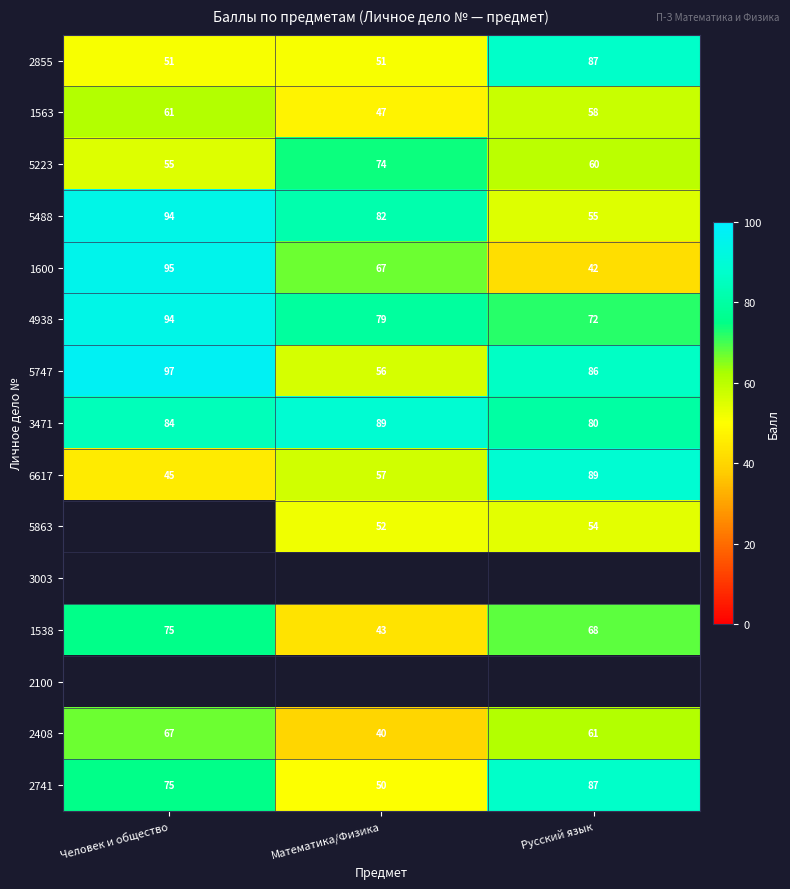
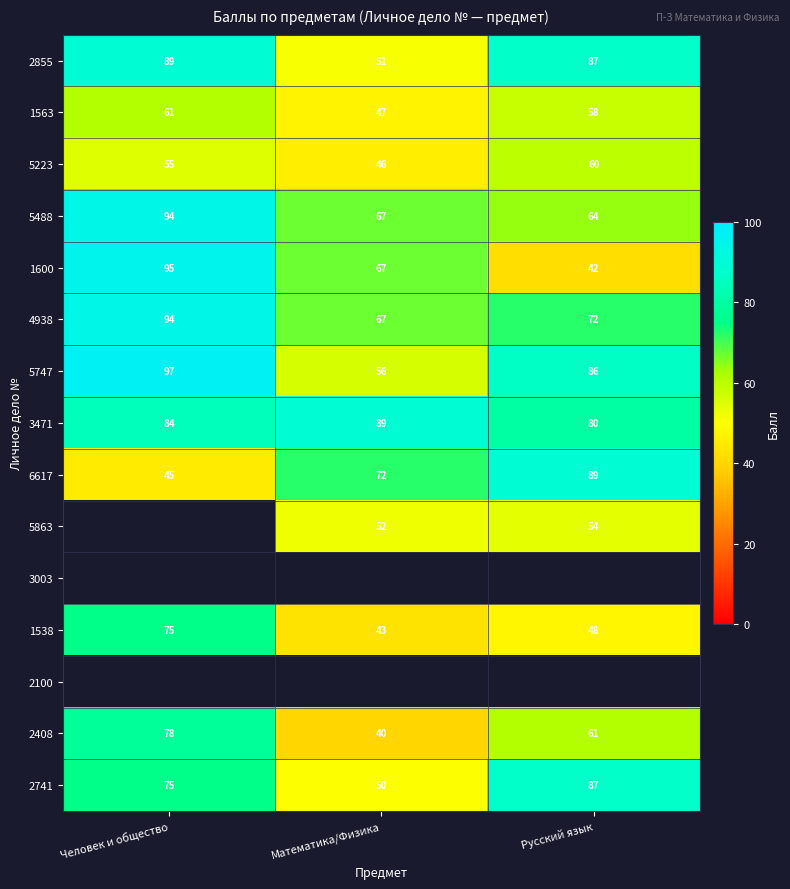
  {
    "2855": {
-     "Человек и общество": 51,
+     "Человек и общество": 89,
      "Математика/Физика": 51,
      "Русский язык": 87
    },
    "1563": {
      "Человек и общество": 61,
      "Математика/Физика": 47,
      "Русский язык": 58
    },
    "5223": {
      "Человек и общество": 55,
-     "Математика/Физика": 74,
+     "Математика/Физика": 46,
      "Русский язык": 60
    },
    "5488": {
      "Человек и общество": 94,
-     "Математика/Физика": 82,
-     "Русский язык": 55
+     "Математика/Физика": 67,
+     "Русский язык": 64
    },
    "1600": {
      "Человек и общество": 95,
      "Математика/Физика": 67,
      "Русский язык": 42
    },
    "4938": {
      "Человек и общество": 94,
-     "Математика/Физика": 79,
+     "Математика/Физика": 67,
      "Русский язык": 72
    },
    "5747": {
      "Человек и общество": 97,
      "Математика/Физика": 56,
      "Русский язык": 86
    },
    "3471": {
      "Человек и общество": 84,
      "Математика/Физика": 89,
      "Русский язык": 80
    },
    "6617": {
      "Человек и общество": 45,
-     "Математика/Физика": 57,
+     "Математика/Физика": 72,
      "Русский язык": 89
    },
    "5863": {
      "Математика/Физика": 52,
      "Русский язык": 54
    },
    "1538": {
      "Человек и общество": 75,
      "Математика/Физика": 43,
-     "Русский язык": 68
+     "Русский язык": 48
    },
    "2408": {
-     "Человек и общество": 67,
+     "Человек и общество": 78,
      "Математика/Физика": 40,
      "Русский язык": 61
    },
    "2741": {
      "Человек и общество": 75,
      "Математика/Физика": 50,
      "Русский язык": 87
    }
  }
